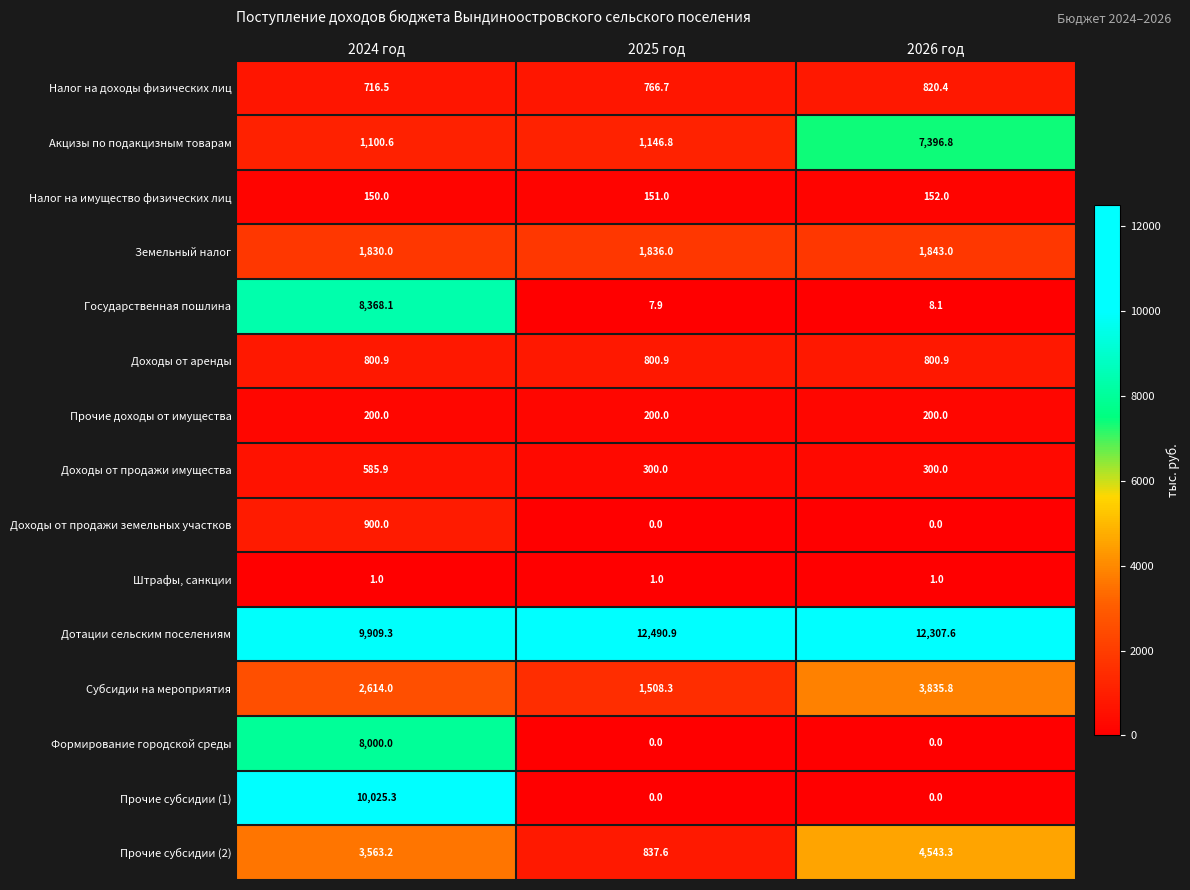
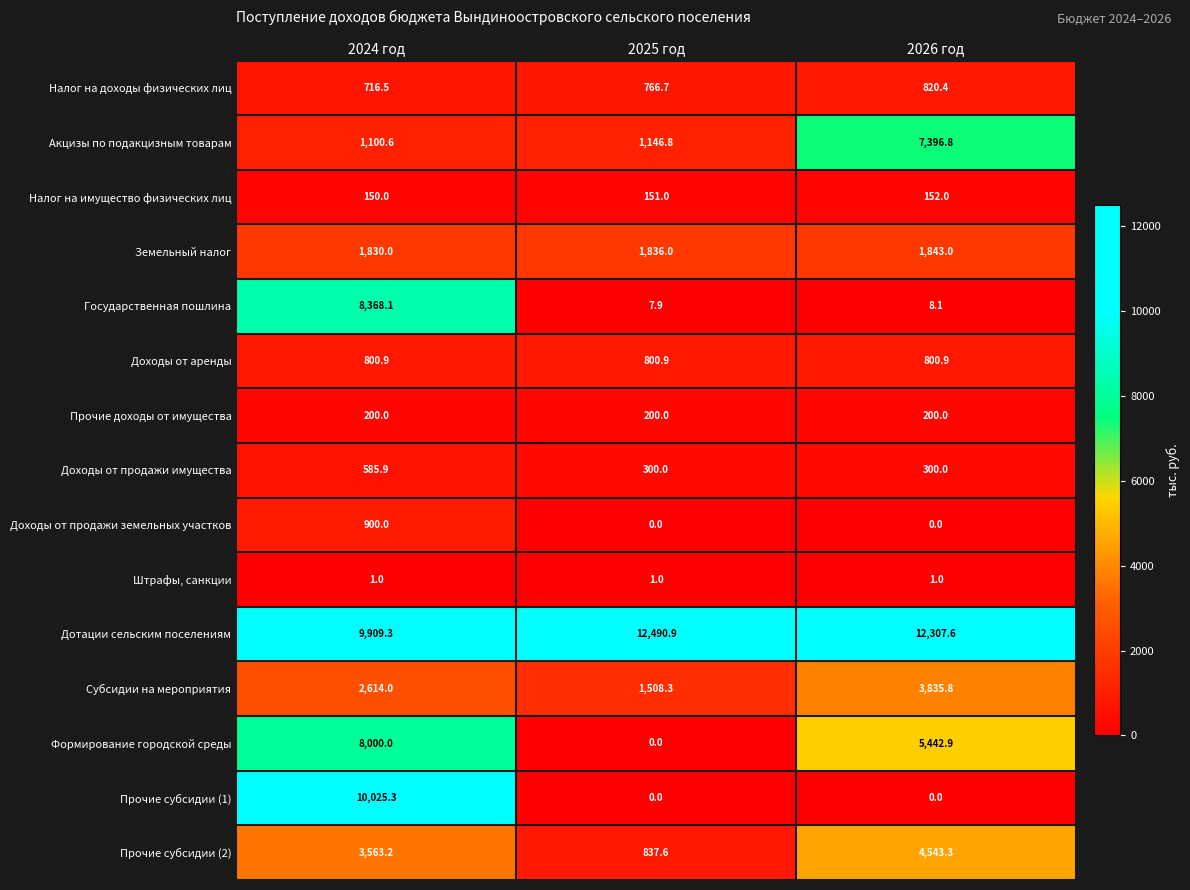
  {
    "Налог на доходы физических лиц": {
      "2024 год": "716.5",
      "2025 год": "766.7",
      "2026 год": "820.4"
    },
    "Акцизы по подакцизным товарам": {
      "2024 год": "1,100.6",
      "2025 год": "1,146.8",
      "2026 год": "7,396.8"
    },
    "Налог на имущество физических лиц": {
      "2024 год": "150.0",
      "2025 год": "151.0",
      "2026 год": "152.0"
    },
    "Земельный налог": {
      "2024 год": "1,830.0",
      "2025 год": "1,836.0",
      "2026 год": "1,843.0"
    },
    "Государственная пошлина": {
      "2024 год": "8,368.1",
      "2025 год": "7.9",
      "2026 год": "8.1"
    },
    "Доходы от аренды": {
      "2024 год": "800.9",
      "2025 год": "800.9",
      "2026 год": "800.9"
    },
    "Прочие доходы от имущества": {
      "2024 год": "200.0",
      "2025 год": "200.0",
      "2026 год": "200.0"
    },
    "Доходы от продажи имущества": {
      "2024 год": "585.9",
      "2025 год": "300.0",
      "2026 год": "300.0"
    },
    "Доходы от продажи земельных участков": {
      "2024 год": "900.0",
      "2025 год": "0.0",
      "2026 год": "0.0"
    },
    "Штрафы, санкции": {
      "2024 год": "1.0",
      "2025 год": "1.0",
      "2026 год": "1.0"
    },
    "Дотации сельским поселениям": {
      "2024 год": "9,909.3",
      "2025 год": "12,490.9",
      "2026 год": "12,307.6"
    },
    "Субсидии на мероприятия": {
      "2024 год": "2,614.0",
      "2025 год": "1,508.3",
      "2026 год": "3,835.8"
    },
    "Формирование городской среды": {
      "2024 год": "8,000.0",
      "2025 год": "0.0",
-     "2026 год": "0.0"
+     "2026 год": "5,442.9"
    },
    "Прочие субсидии (1)": {
      "2024 год": "10,025.3",
      "2025 год": "0.0",
      "2026 год": "0.0"
    },
    "Прочие субсидии (2)": {
      "2024 год": "3,563.2",
      "2025 год": "837.6",
      "2026 год": "4,543.3"
    }
  }
